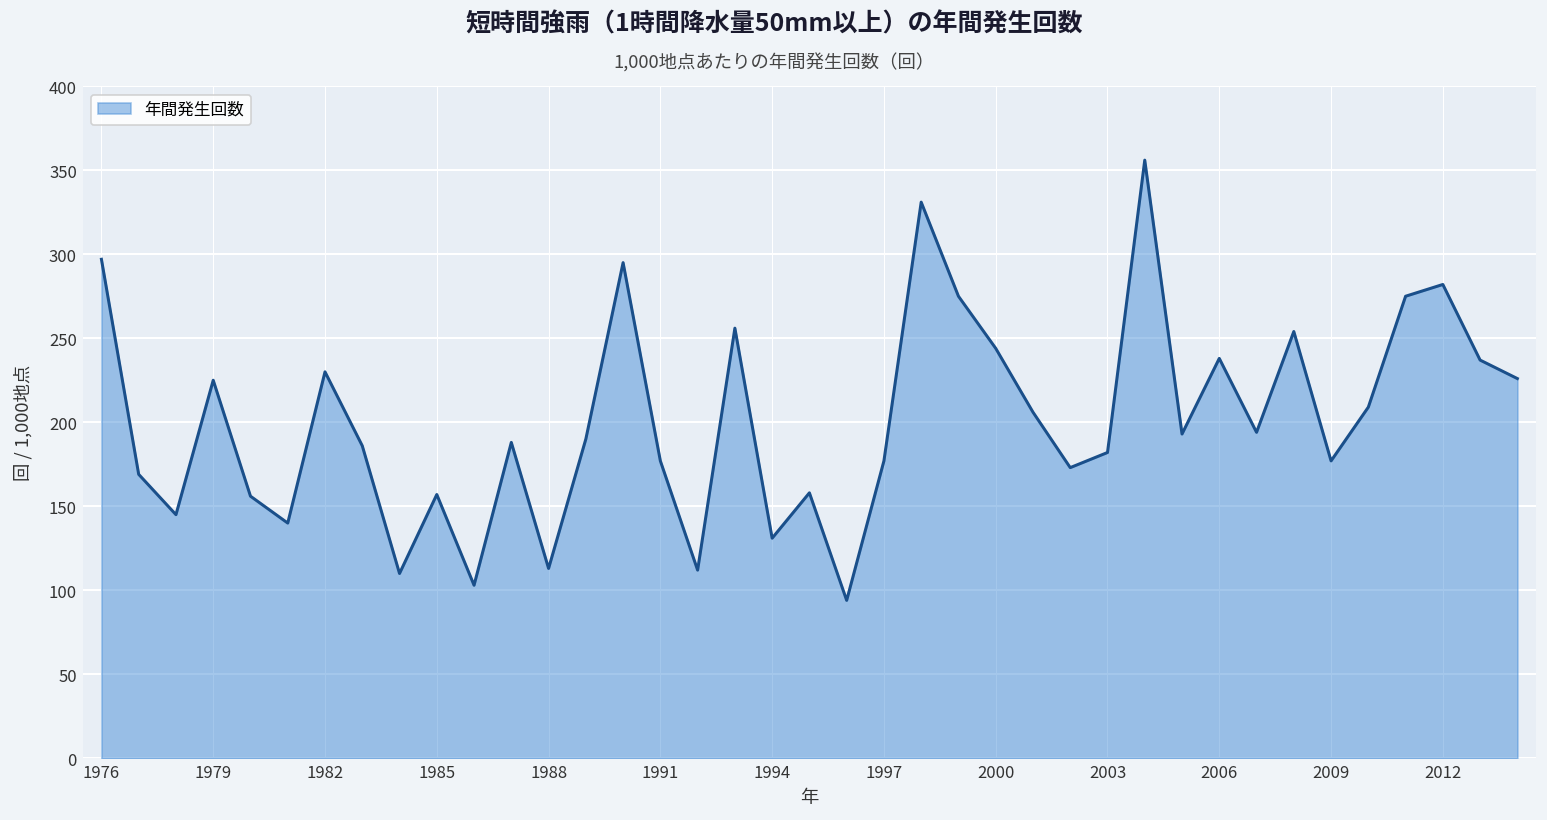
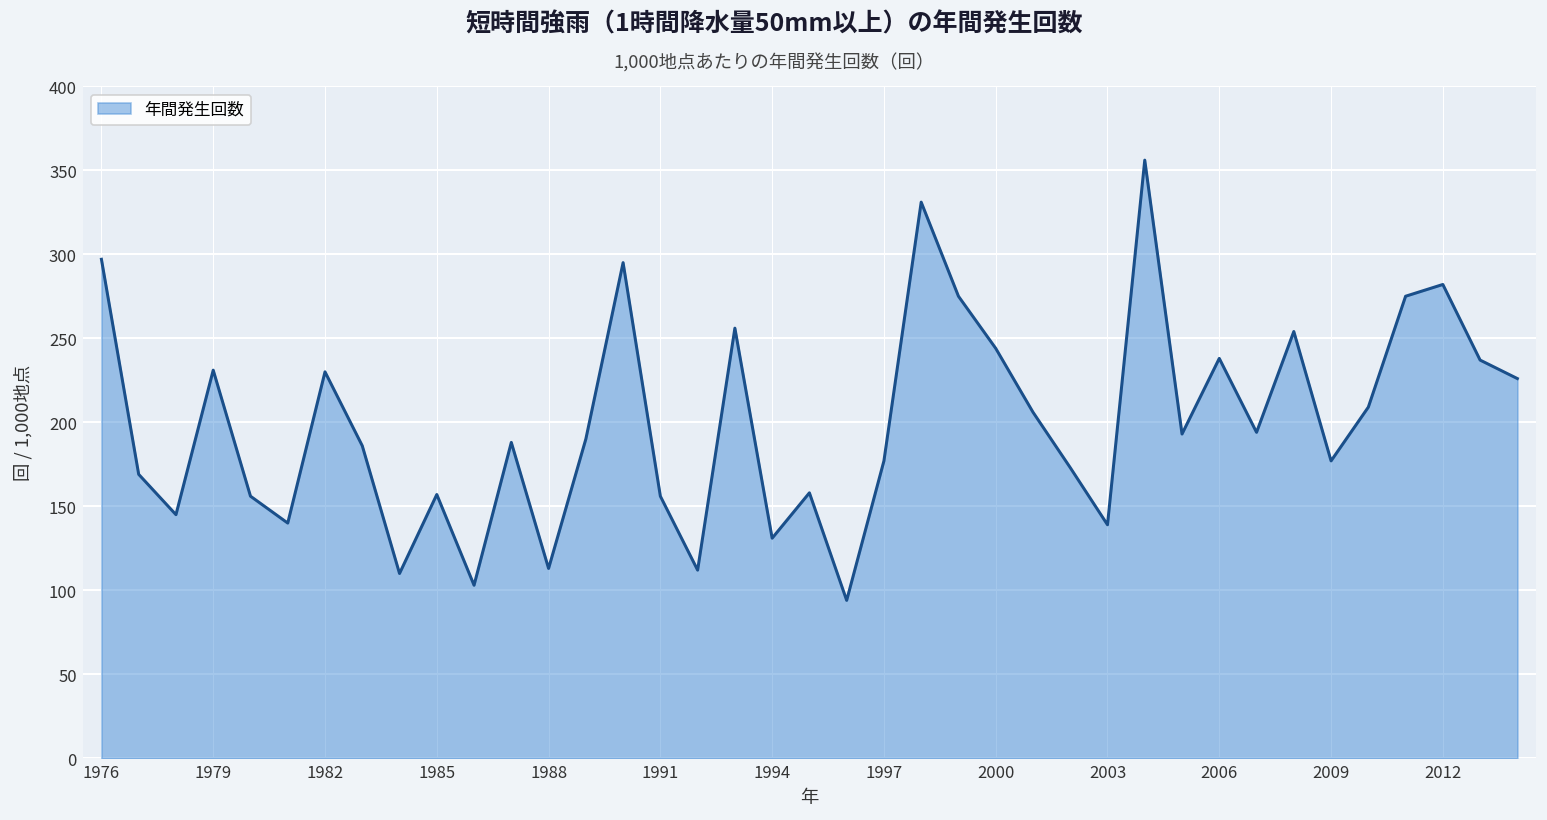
  {
    "1976": 297,
-   "1979": 225,
+   "1979": 231,
    "1982": 230,
    "1985": 157,
    "1988": 113,
-   "1991": 177,
+   "1991": 156,
    "1994": 131,
    "1997": 177,
    "2000": 244,
-   "2003": 182,
+   "2003": 139,
    "2006": 238,
    "2009": 177,
    "2012": 282
  }
